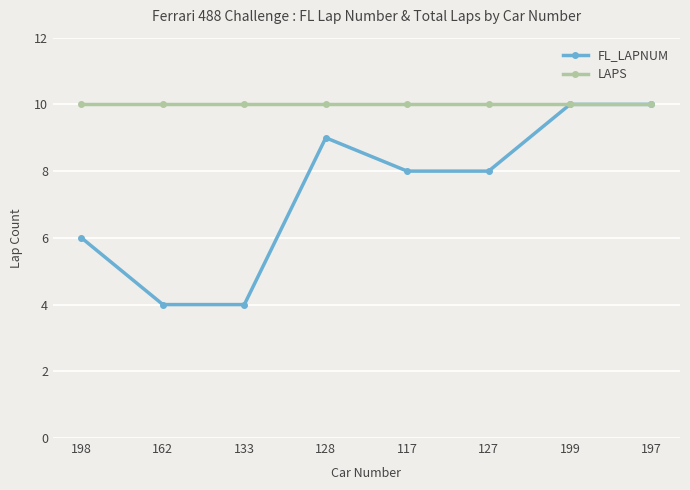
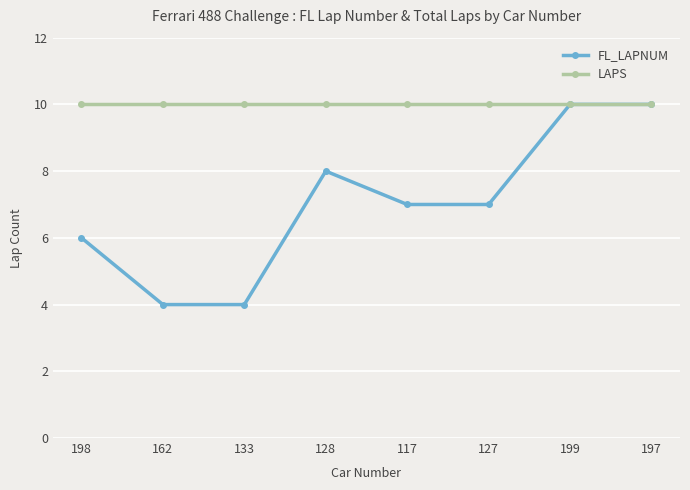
  {
    "FL_LAPNUM": {
      "198": 6,
      "162": 4,
      "133": 4,
-     "128": 9,
-     "117": 8,
-     "127": 8
+     "128": 8,
+     "117": 7,
+     "127": 7
    },
    "LAPS": {
      "198": 10,
      "162": 10,
      "133": 10,
      "128": 10,
      "117": 10,
      "127": 10
    }
  }
